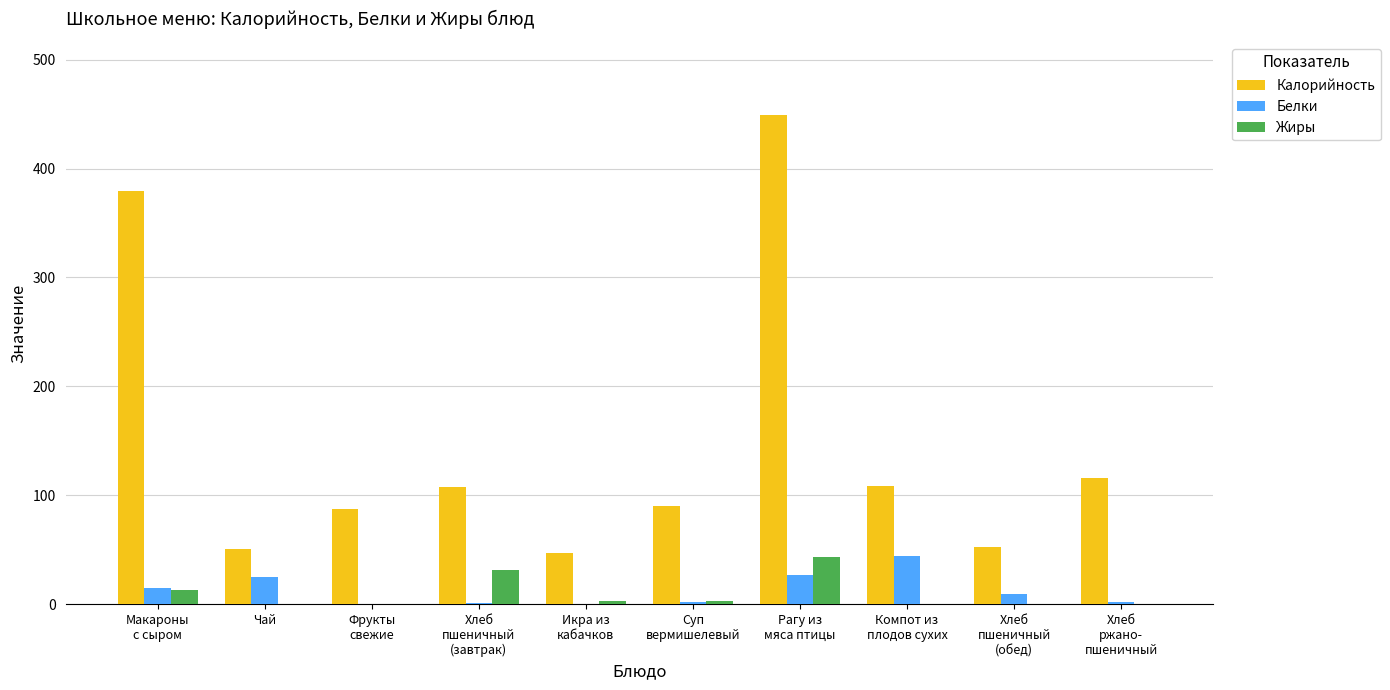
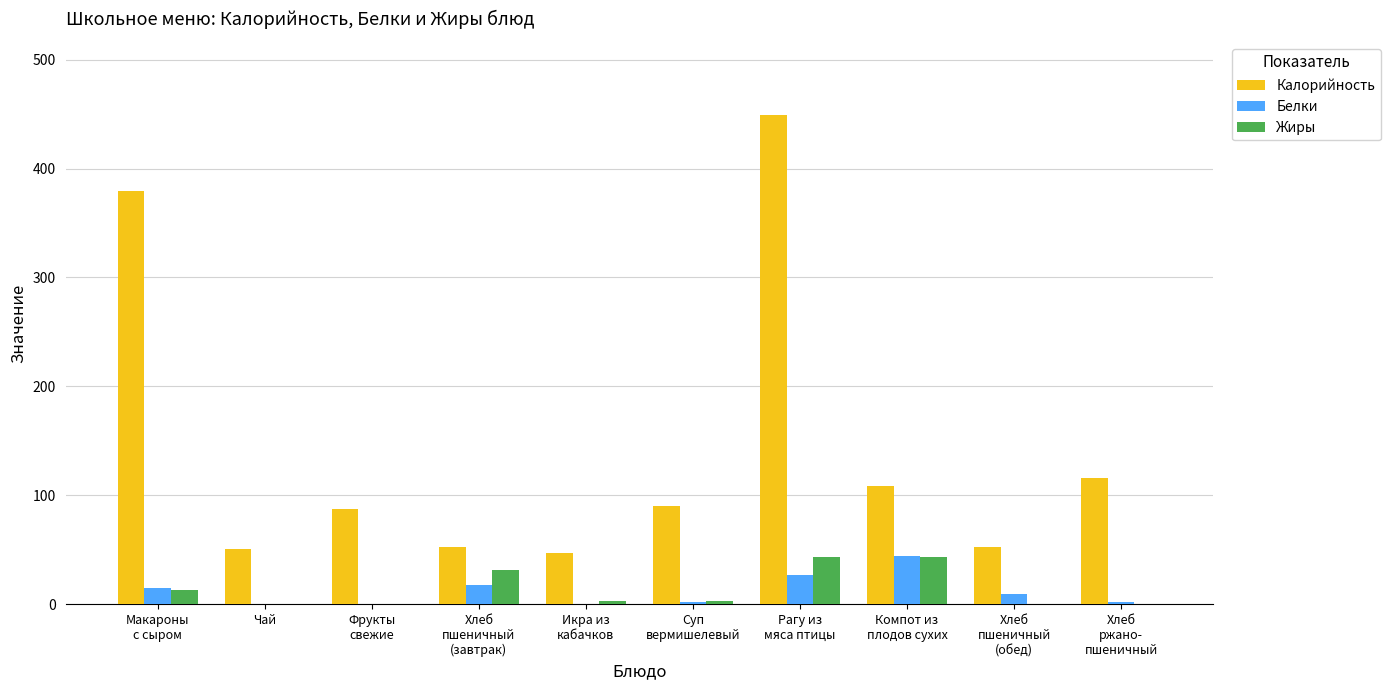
  {
    "Калорийность": {
      "Макароны с сыром": 379,
      "Чай": 51,
      "Фрукты свежие": 87,
-     "Хлеб пшеничный (завтрак)": 108,
+     "Хлеб пшеничный (завтрак)": 52,
      "Икра из кабачков": 47,
      "Суп вермишелевый": 90,
      "Рагу из мяса птицы": 449,
      "Компот из плодов сухих": 109,
      "Хлеб пшеничный (обед)": 52,
      "Хлеб ржано- пшеничный": 116
    },
    "Белки": {
      "Макароны с сыром": 15,
-     "Чай": 26,
-     "Хлеб пшеничный (завтрак)": 2,
+     "Чай": 0,
+     "Хлеб пшеничный (завтрак)": 18,
      "Рагу из мяса птицы": 27,
      "Компот из плодов сухих": 45,
      "Хлеб пшеничный (обед)": 9
    },
    "Жиры": {
      "Макароны с сыром": 14,
      "Чай": 0,
      "Хлеб пшеничный (завтрак)": 31,
      "Икра из кабачков": 3,
      "Суп вермишелевый": 4,
      "Рагу из мяса птицы": 43,
-     "Компот из плодов сухих": 0
+     "Компот из плодов сухих": 43
    }
  }
